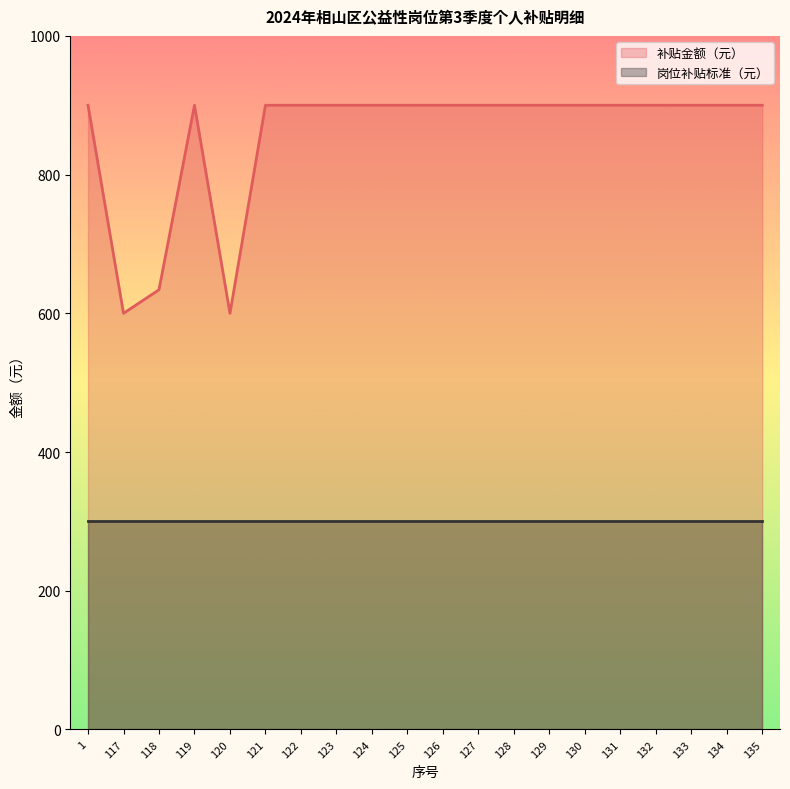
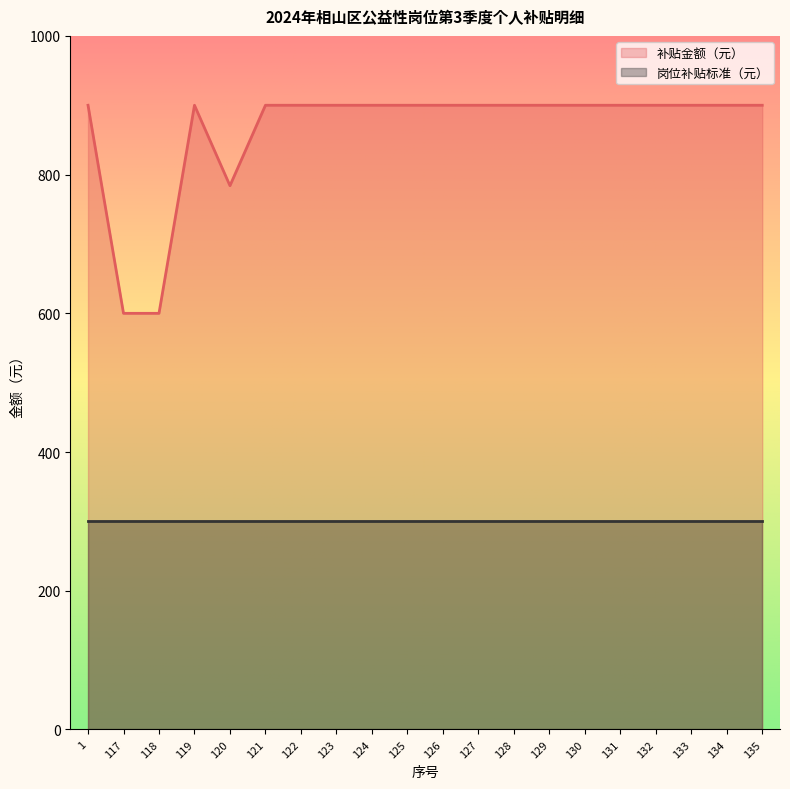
  {
    "补贴金额（元）": {
      "1": 900,
      "117": 600,
-     "118": 630,
+     "118": 600,
      "119": 900,
-     "120": 600,
+     "120": 780,
      "121": 900,
      "122": 900,
      "123": 900,
      "124": 900,
      "125": 900,
      "126": 900,
      "127": 900,
      "128": 900,
      "129": 900,
      "130": 900,
      "131": 900,
      "132": 900,
      "133": 900,
      "134": 900,
      "135": 900
    },
    "岗位补贴标准（元）": {
      "1": 300,
      "117": 300,
      "118": 300,
      "119": 300,
      "120": 300,
      "121": 300,
      "122": 300,
      "123": 300,
      "124": 300,
      "125": 300,
      "126": 300,
      "127": 300,
      "128": 300,
      "129": 300,
      "130": 300,
      "131": 300,
      "132": 300,
      "133": 300,
      "134": 300,
      "135": 300
    }
  }
